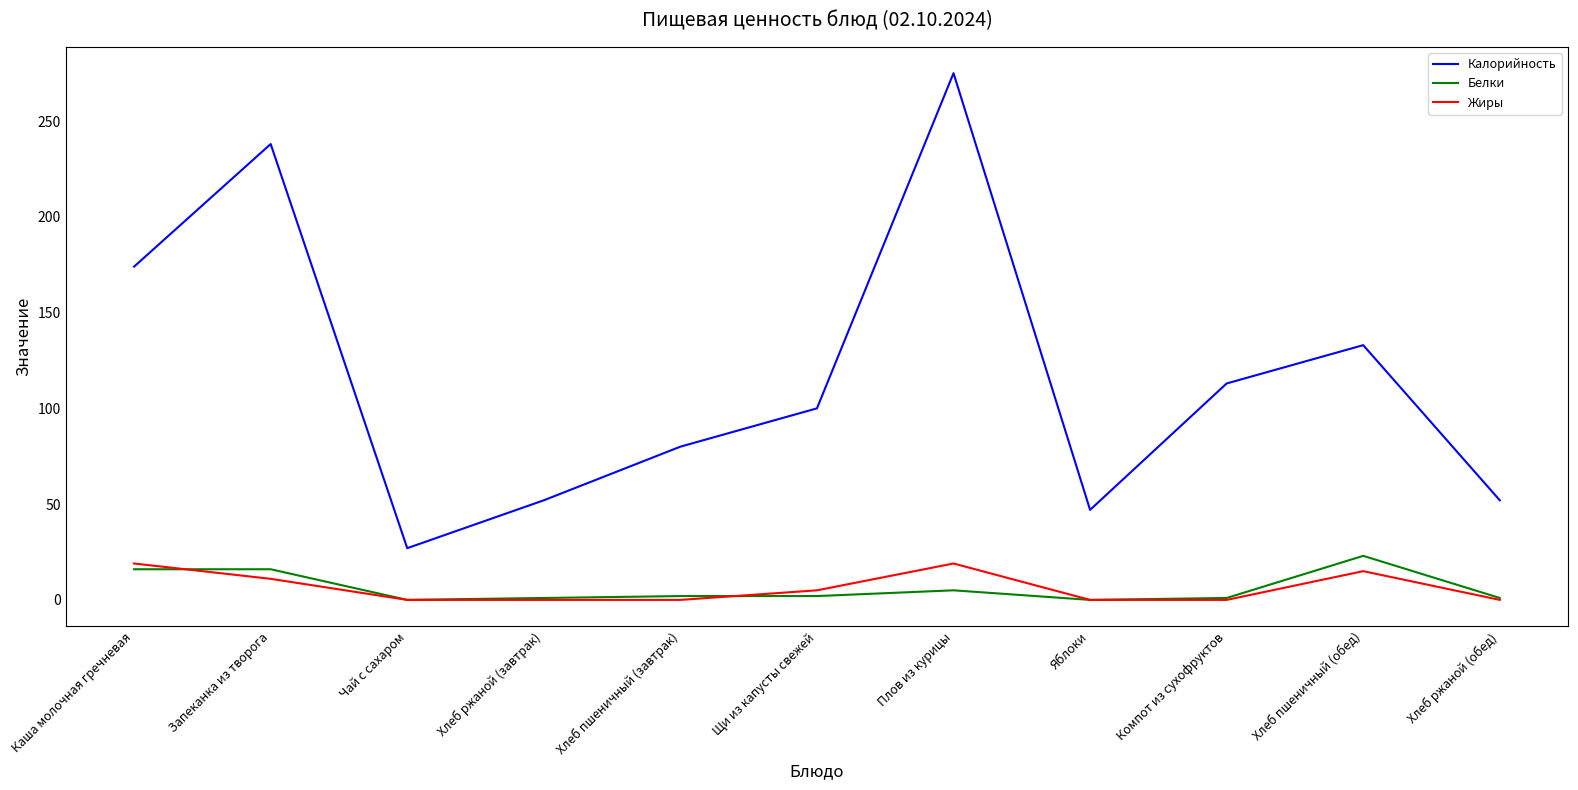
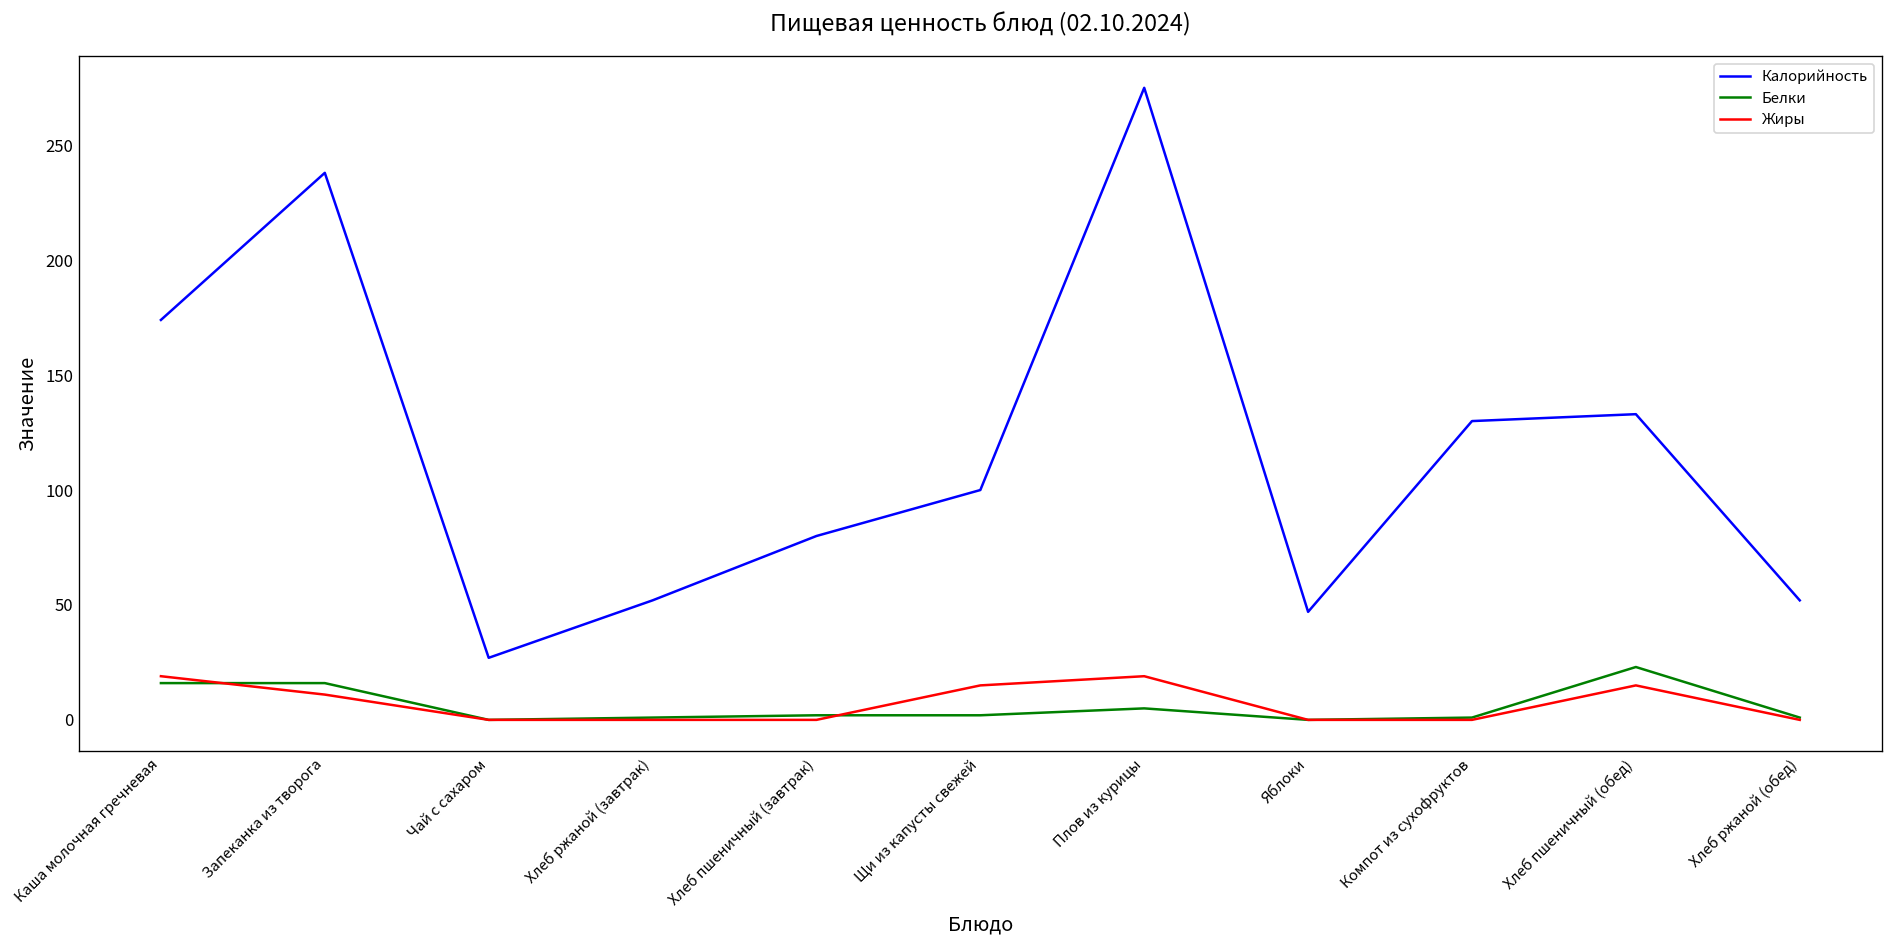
  {
    "Калорийность": {
      "Каша молочная гречневая": 174,
      "Запеканка из творога": 238,
      "Чай с сахаром": 27,
      "Хлеб ржаной (завтрак)": 52,
      "Хлеб пшеничный (завтрак)": 80,
      "Щи из капусты свежей": 100,
      "Плов из курицы": 275,
      "Яблоки": 47,
-     "Компот из сухофруктов": 113,
+     "Компот из сухофруктов": 130,
      "Хлеб пшеничный (обед)": 133,
      "Хлеб ржаной (обед)": 52
    },
    "Белки": {
      "Каша молочная гречневая": 16,
      "Запеканка из творога": 16,
      "Хлеб пшеничный (завтрак)": 2,
      "Щи из капусты свежей": 2,
      "Плов из курицы": 5,
      "Хлеб пшеничный (обед)": 23
    },
    "Жиры": {
      "Каша молочная гречневая": 19,
      "Запеканка из творога": 11,
      "Хлеб пшеничный (завтрак)": 0,
-     "Щи из капусты свежей": 5,
+     "Щи из капусты свежей": 15,
      "Плов из курицы": 19,
      "Хлеб пшеничный (обед)": 15
    }
  }
